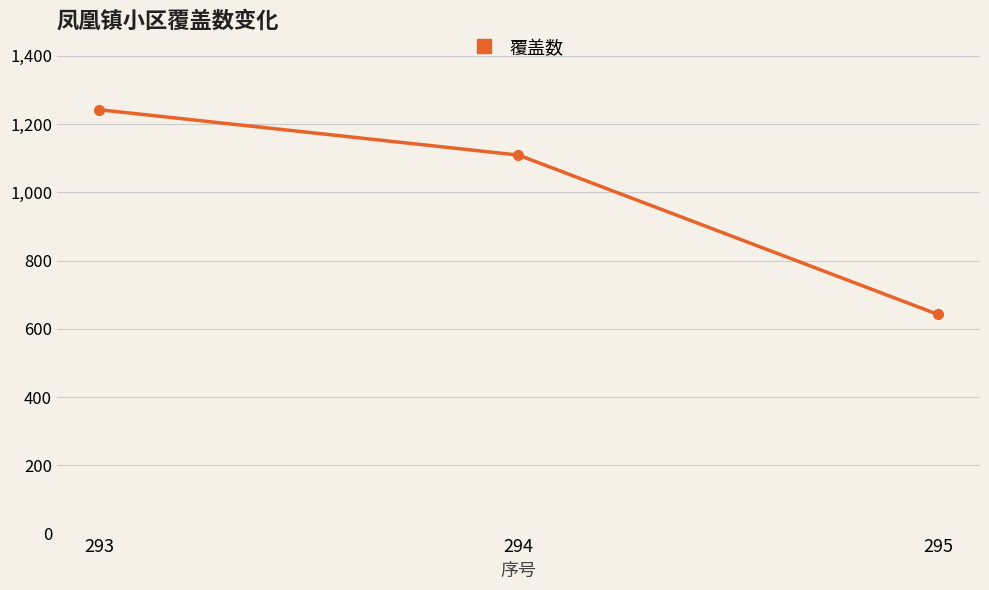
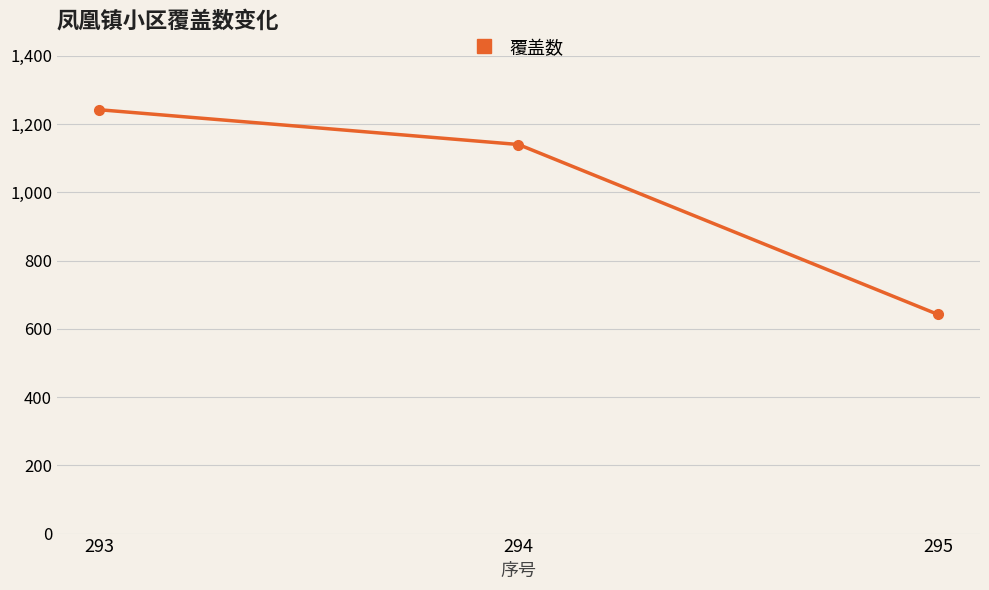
  {
    "293": "1,240",
-   "294": "1,110",
+   "294": "1,140",
    "295": "640"
  }
